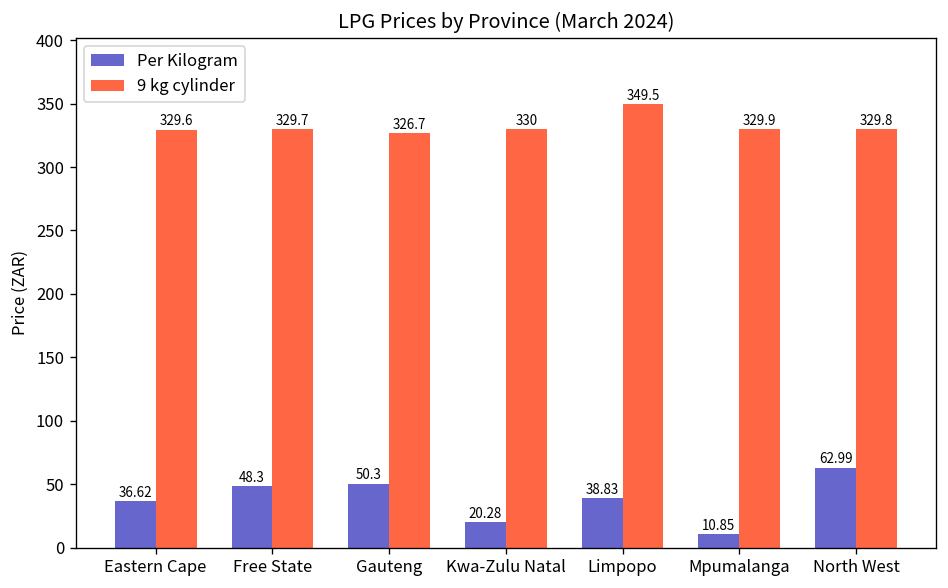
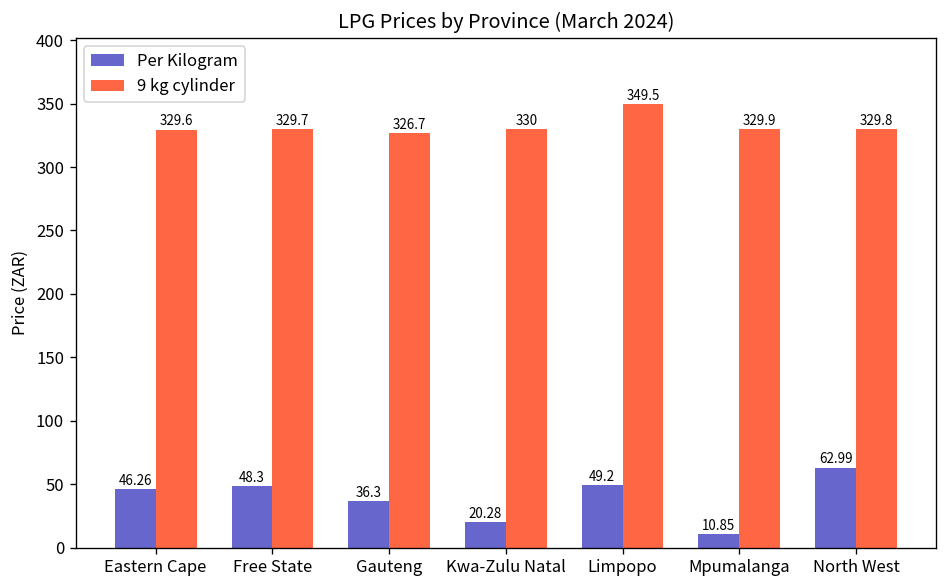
  {
    "Per Kilogram": {
-     "Eastern Cape": 36.62,
+     "Eastern Cape": 46.26,
      "Free State": 48.3,
-     "Gauteng": 50.3,
+     "Gauteng": 36.3,
      "Kwa-Zulu Natal": 20.28,
-     "Limpopo": 38.83,
+     "Limpopo": 49.2,
      "Mpumalanga": 10.85,
      "North West": 62.99
    },
    "9 kg cylinder": {
      "Eastern Cape": 329.6,
      "Free State": 329.7,
      "Gauteng": 326.7,
      "Kwa-Zulu Natal": 330,
      "Limpopo": 349.5,
      "Mpumalanga": 329.9,
      "North West": 329.8
    }
  }
